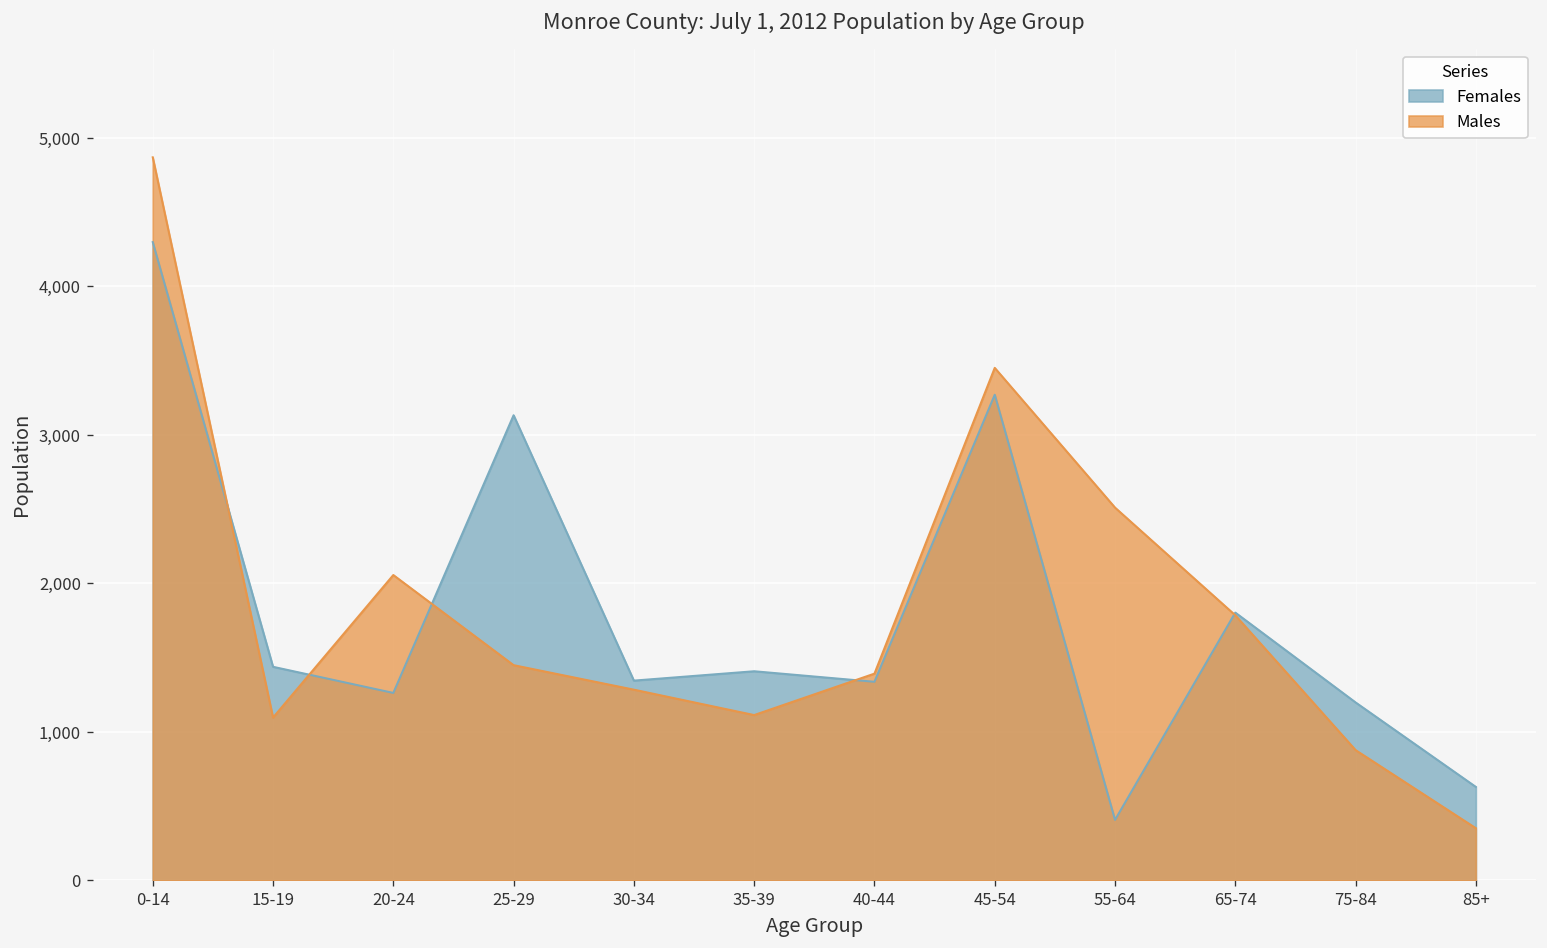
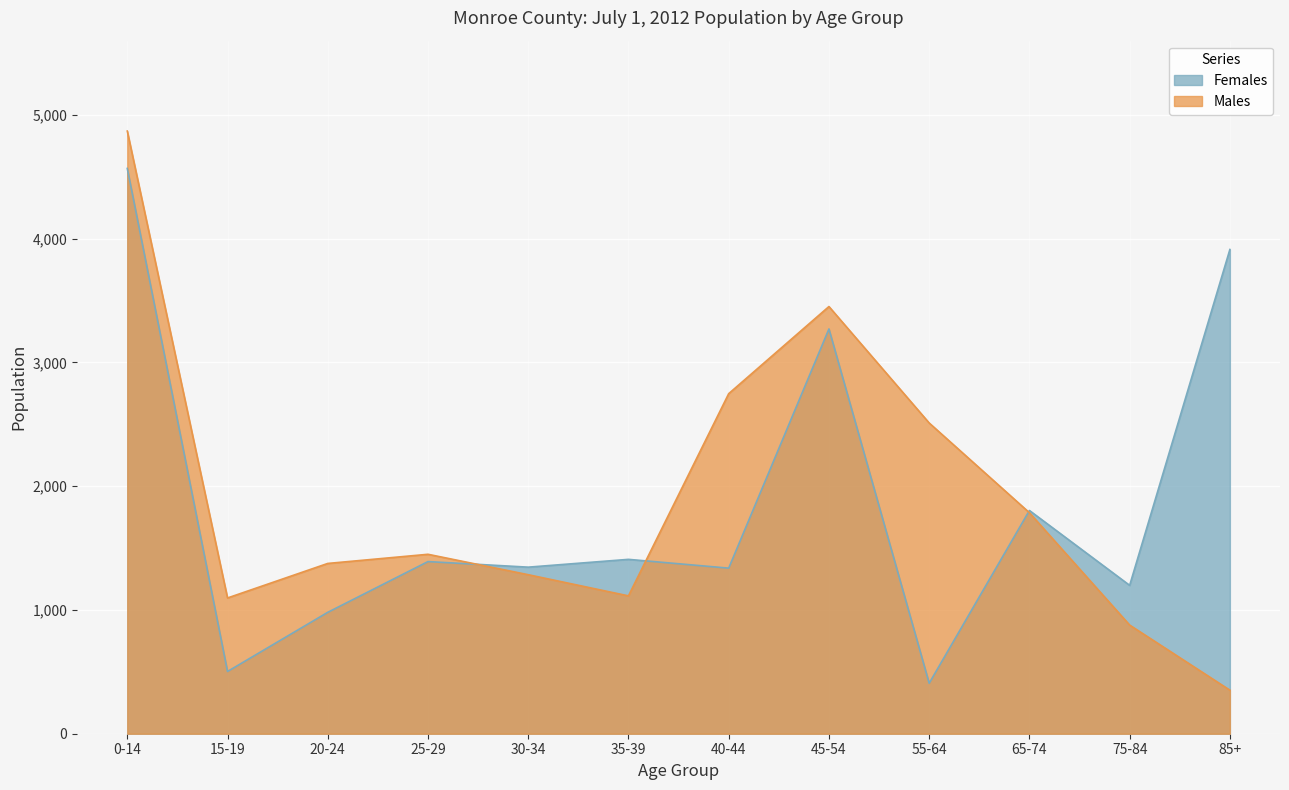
  {
    "Females": {
-     "0-14": "4,300",
-     "15-19": "1,440",
-     "20-24": "1,260",
-     "25-29": "3,130",
+     "0-14": "4,570",
+     "15-19": "500",
+     "20-24": "980",
+     "25-29": "1,390",
      "30-34": "1,350",
      "35-39": "1,410",
      "40-44": "1,340",
      "45-54": "3,270",
      "55-64": "410",
      "75-84": "1,200",
-     "85+": "630"
+     "85+": "3,910"
    },
    "Males": {
      "0-14": "4,870",
      "15-19": "1,100",
-     "20-24": "2,060",
+     "20-24": "1,380",
      "25-29": "1,450",
      "30-34": "1,290",
      "35-39": "1,110",
-     "40-44": "1,390",
+     "40-44": "2,750",
      "45-54": "3,450",
      "55-64": "2,510",
      "75-84": "880",
      "85+": "350"
    }
  }
